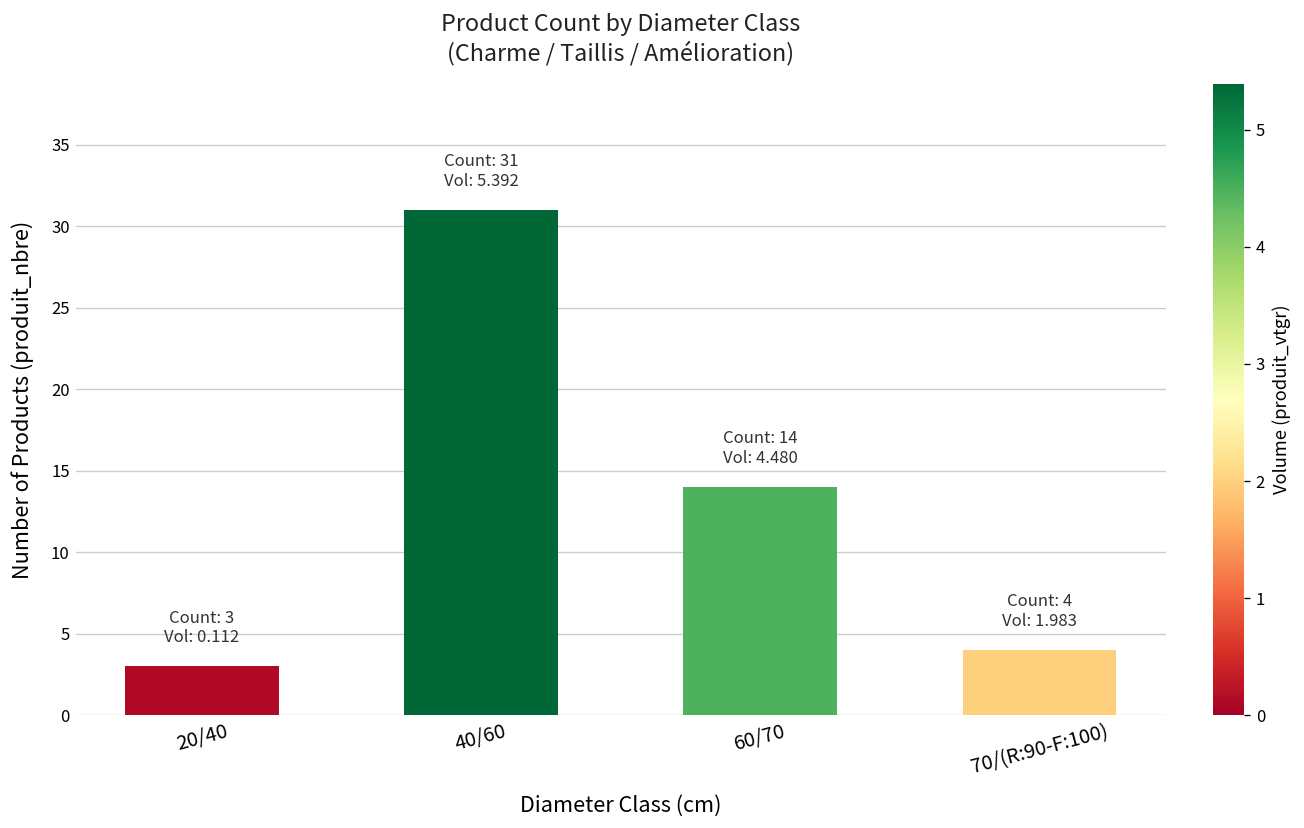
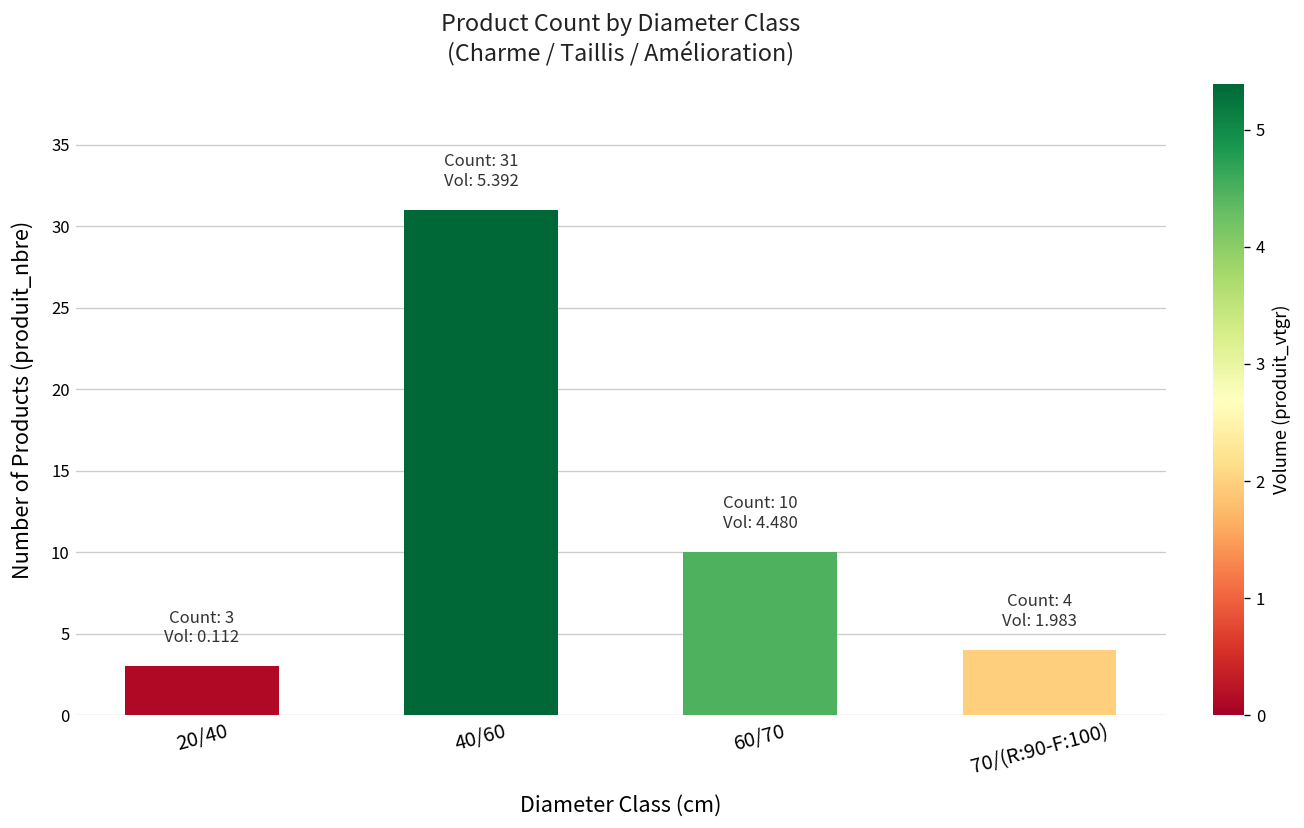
  {
    "20/40": 3,
    "40/60": 31,
-   "60/70": 14,
+   "60/70": 10,
    "70/(R:90-F:100)": 4
  }
